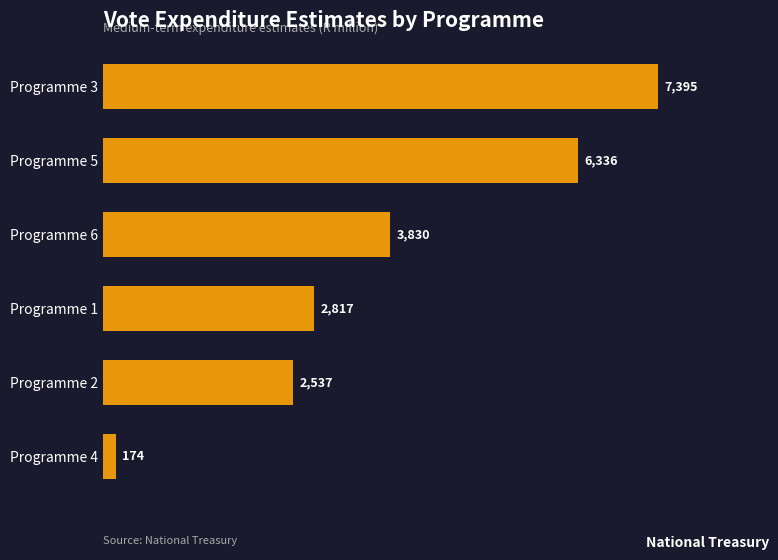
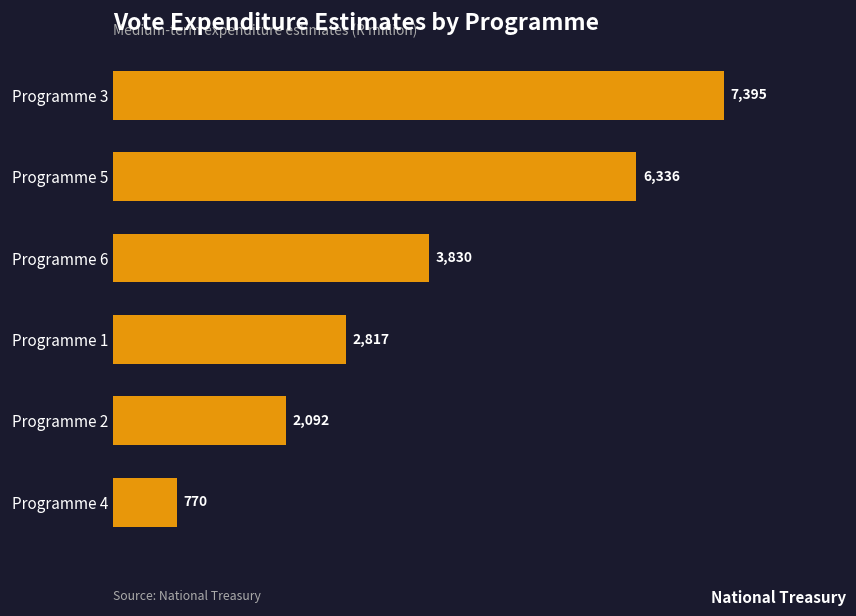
  {
    "Programme 3": "7,395",
    "Programme 5": "6,336",
    "Programme 6": "3,830",
    "Programme 1": "2,817",
-   "Programme 2": "2,537",
-   "Programme 4": "174"
+   "Programme 2": "2,092",
+   "Programme 4": "770"
  }
